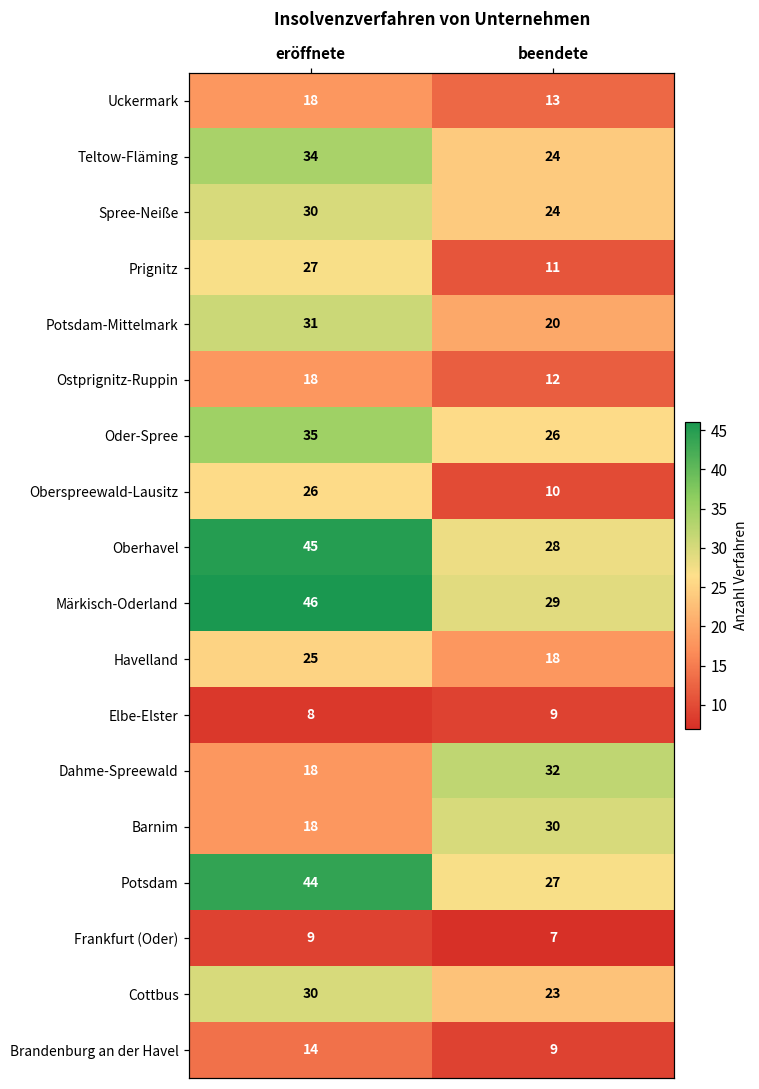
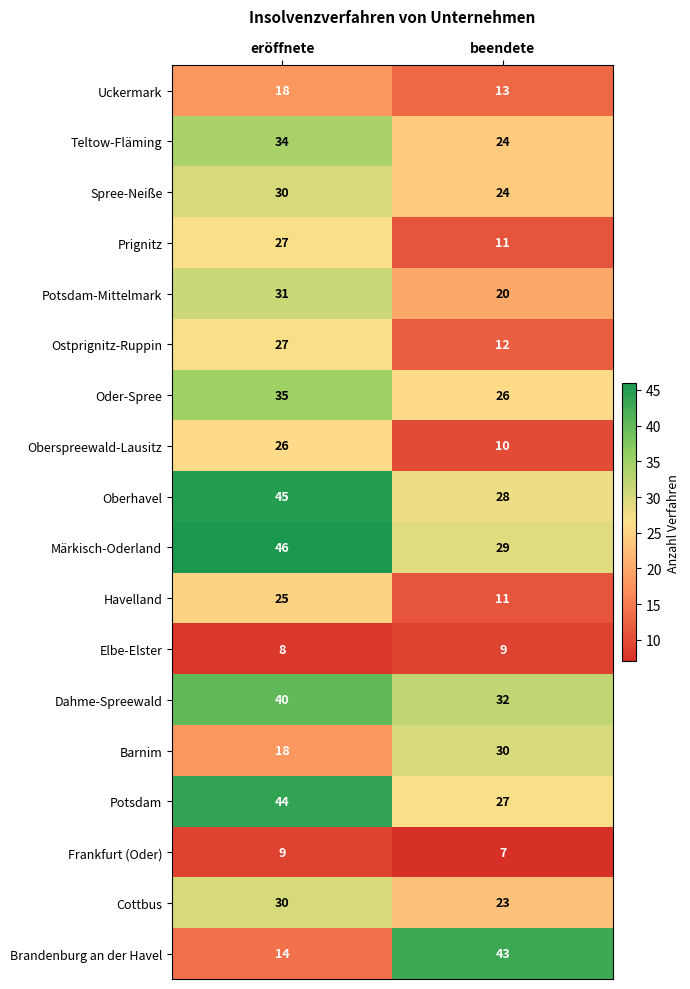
  {
    "Uckermark": {
      "eröffnete": 18,
      "beendete": 13
    },
    "Teltow-Fläming": {
      "eröffnete": 34,
      "beendete": 24
    },
    "Spree-Neiße": {
      "eröffnete": 30,
      "beendete": 24
    },
    "Prignitz": {
      "eröffnete": 27,
      "beendete": 11
    },
    "Potsdam-Mittelmark": {
      "eröffnete": 31,
      "beendete": 20
    },
    "Ostprignitz-Ruppin": {
-     "eröffnete": 18,
+     "eröffnete": 27,
      "beendete": 12
    },
    "Oder-Spree": {
      "eröffnete": 35,
      "beendete": 26
    },
    "Oberspreewald-Lausitz": {
      "eröffnete": 26,
      "beendete": 10
    },
    "Oberhavel": {
      "eröffnete": 45,
      "beendete": 28
    },
    "Märkisch-Oderland": {
      "eröffnete": 46,
      "beendete": 29
    },
    "Havelland": {
      "eröffnete": 25,
-     "beendete": 18
+     "beendete": 11
    },
    "Elbe-Elster": {
      "eröffnete": 8,
      "beendete": 9
    },
    "Dahme-Spreewald": {
-     "eröffnete": 18,
+     "eröffnete": 40,
      "beendete": 32
    },
    "Barnim": {
      "eröffnete": 18,
      "beendete": 30
    },
    "Potsdam": {
      "eröffnete": 44,
      "beendete": 27
    },
    "Frankfurt (Oder)": {
      "eröffnete": 9,
      "beendete": 7
    },
    "Cottbus": {
      "eröffnete": 30,
      "beendete": 23
    },
    "Brandenburg an der Havel": {
      "eröffnete": 14,
-     "beendete": 9
+     "beendete": 43
    }
  }
